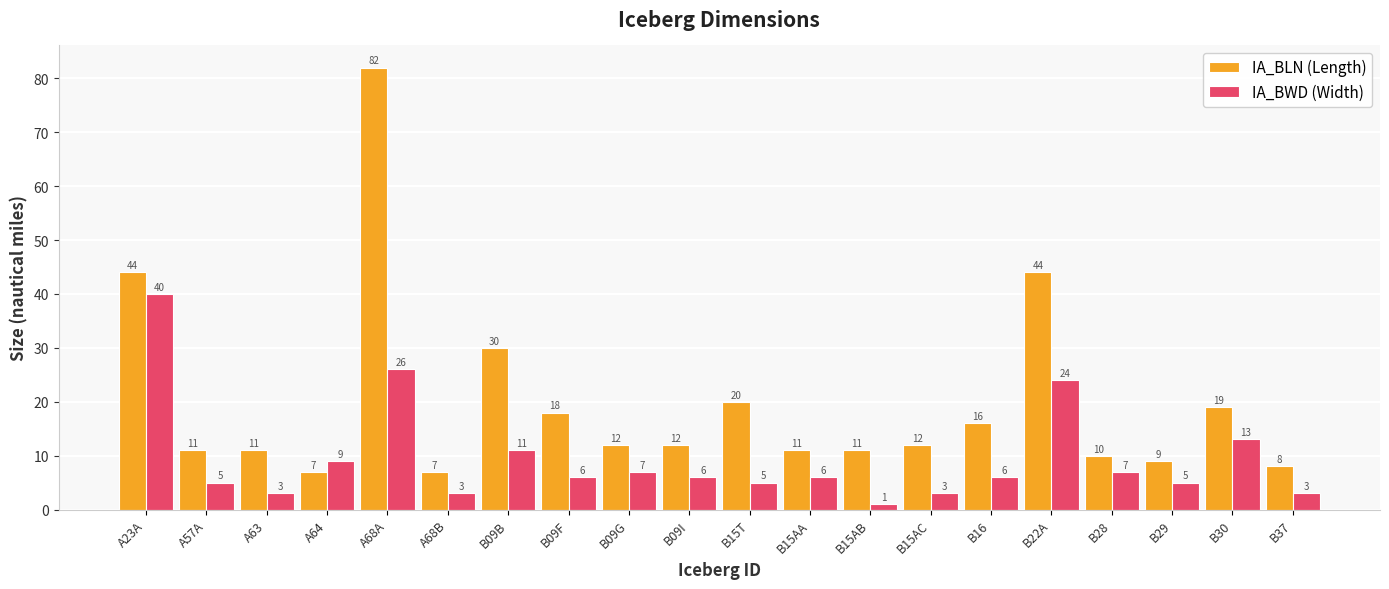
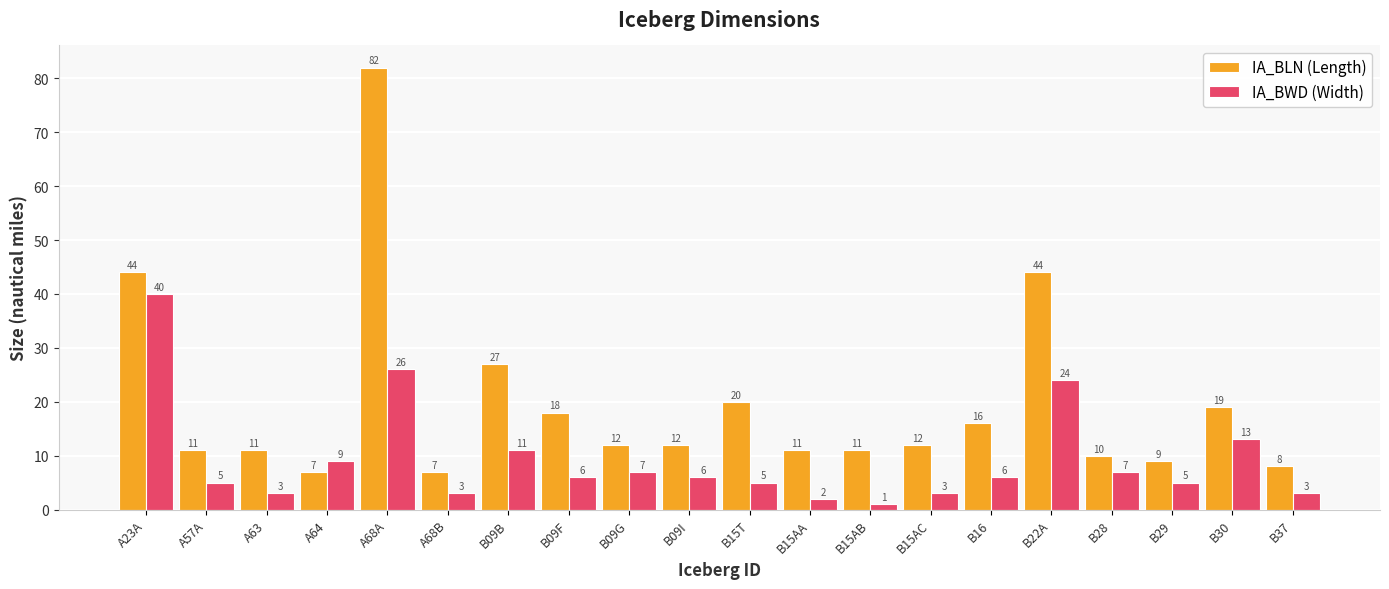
  {
    "IA_BLN (Length)": {
      "A23A": 44,
      "A57A": 11,
      "A63": 11,
      "A64": 7,
      "A68A": 82,
      "A68B": 7,
-     "B09B": 30,
+     "B09B": 27,
      "B09F": 18,
      "B09G": 12,
      "B09I": 12,
      "B15T": 20,
      "B15AA": 11,
      "B15AB": 11,
      "B15AC": 12,
      "B16": 16,
      "B22A": 44,
      "B28": 10,
      "B29": 9,
      "B30": 19,
      "B37": 8
    },
    "IA_BWD (Width)": {
      "A23A": 40,
      "A57A": 5,
      "A63": 3,
      "A64": 9,
      "A68A": 26,
      "A68B": 3,
      "B09B": 11,
      "B09F": 6,
      "B09G": 7,
      "B09I": 6,
      "B15T": 5,
-     "B15AA": 6,
+     "B15AA": 2,
      "B15AB": 1,
      "B15AC": 3,
      "B16": 6,
      "B22A": 24,
      "B28": 7,
      "B29": 5,
      "B30": 13,
      "B37": 3
    }
  }
